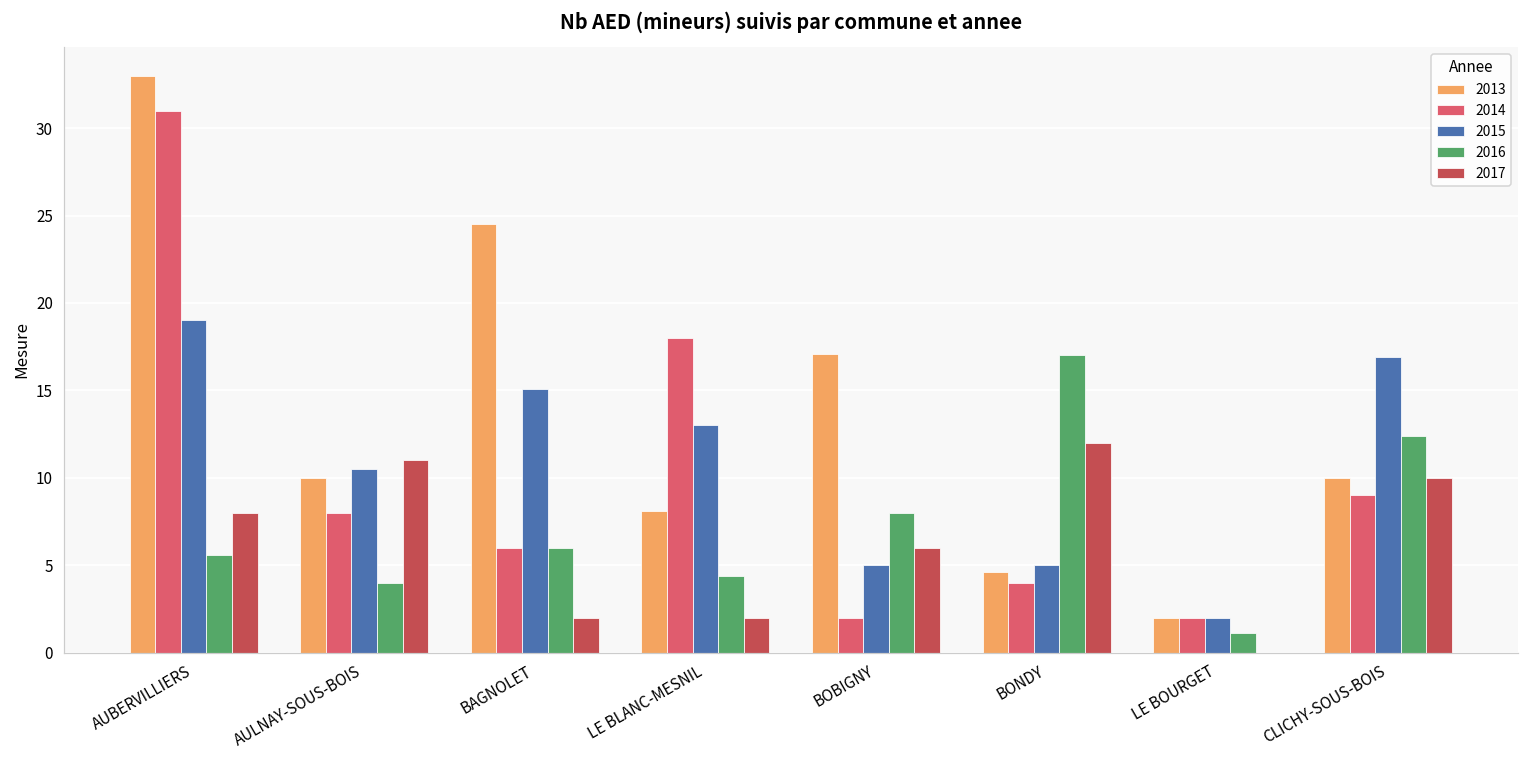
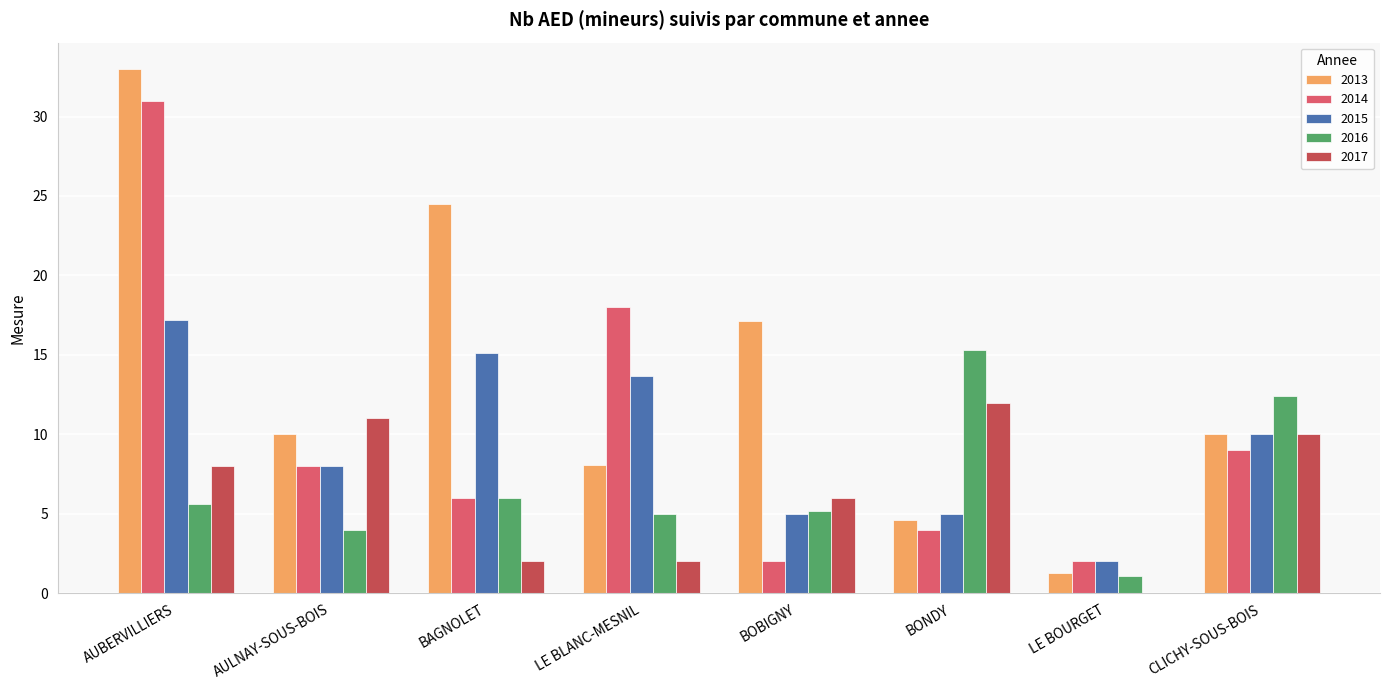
  {
    "2013": {
      "AUBERVILLIERS": 33.0,
      "AULNAY-SOUS-BOIS": 10.0,
      "BAGNOLET": 24.5,
      "LE BLANC-MESNIL": 8.1,
      "BOBIGNY": 17.1,
      "BONDY": 4.6,
-     "LE BOURGET": 2.0,
+     "LE BOURGET": 1.3,
      "CLICHY-SOUS-BOIS": 10.0
    },
    "2015": {
-     "AUBERVILLIERS": 19.0,
-     "AULNAY-SOUS-BOIS": 10.5,
+     "AUBERVILLIERS": 17.2,
+     "AULNAY-SOUS-BOIS": 8.0,
      "BAGNOLET": 15.1,
-     "LE BLANC-MESNIL": 13.0,
+     "LE BLANC-MESNIL": 13.7,
      "BOBIGNY": 5.0,
      "BONDY": 5.0,
      "LE BOURGET": 2.0,
-     "CLICHY-SOUS-BOIS": 16.9
+     "CLICHY-SOUS-BOIS": 10.0
    },
    "2016": {
      "AUBERVILLIERS": 5.6,
      "AULNAY-SOUS-BOIS": 4.0,
      "BAGNOLET": 6.0,
-     "LE BLANC-MESNIL": 4.4,
-     "BOBIGNY": 8.0,
-     "BONDY": 17.0,
+     "LE BLANC-MESNIL": 5.0,
+     "BOBIGNY": 5.2,
+     "BONDY": 15.3,
      "LE BOURGET": 1.1,
      "CLICHY-SOUS-BOIS": 12.4
    }
  }
